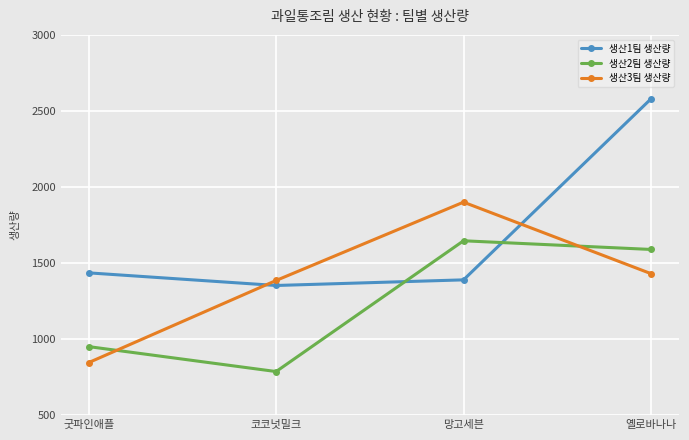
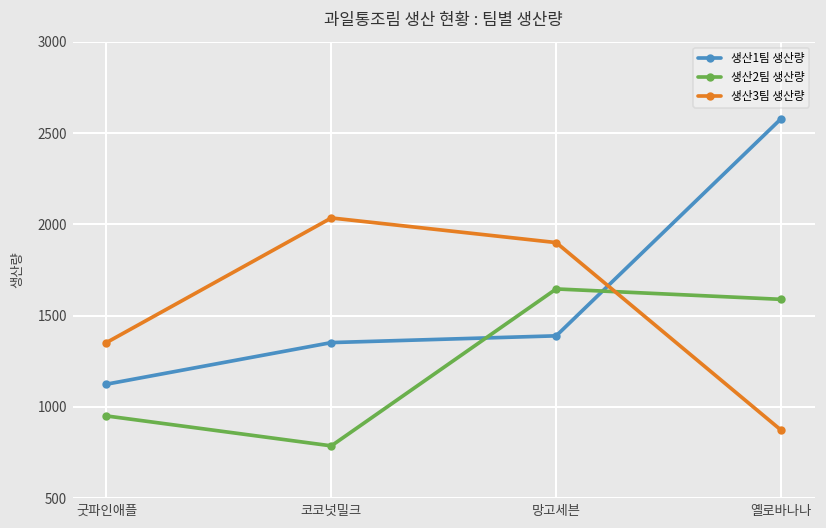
  {
    "생산1팀 생산량": {
-     "굿파인애플": 1440,
+     "굿파인애플": 1120,
      "코코넛밀크": 1350,
      "망고세븐": 1390,
      "옐로바나나": 2580
    },
    "생산2팀 생산량": {
      "굿파인애플": 950,
      "코코넛밀크": 790,
      "망고세븐": 1650,
      "옐로바나나": 1590
    },
    "생산3팀 생산량": {
-     "굿파인애플": 850,
-     "코코넛밀크": 1390,
+     "굿파인애플": 1350,
+     "코코넛밀크": 2040,
      "망고세븐": 1900,
-     "옐로바나나": 1430
+     "옐로바나나": 870
    }
  }
